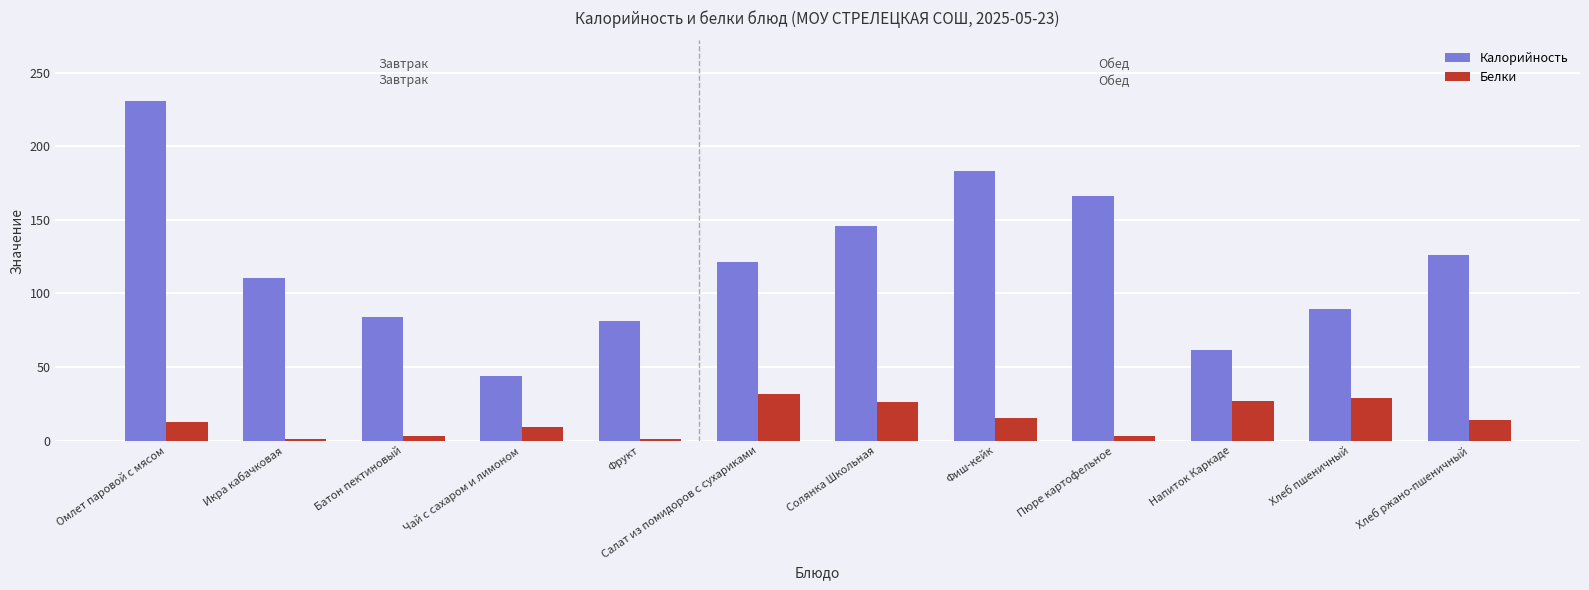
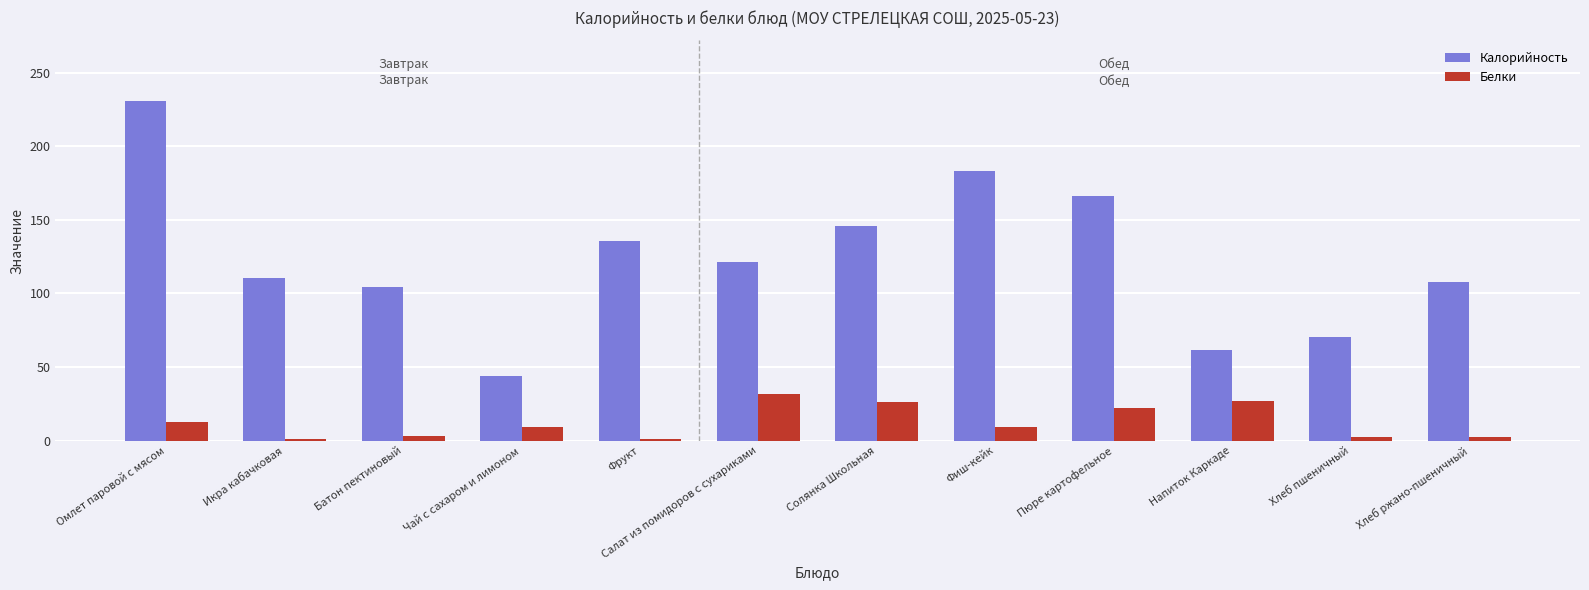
  {
    "Калорийность": {
      "Омлет паровой с мясом": 230,
      "Икра кабачковая": 111,
-     "Батон пектиновый": 84,
+     "Батон пектиновый": 105,
      "Чай с сахаром и лимоном": 44,
-     "Фрукт": 82,
+     "Фрукт": 135,
      "Салат из помидоров с сухариками": 121,
      "Солянка Школьная": 146,
      "Фиш-кейк": 183,
      "Пюре картофельное": 166,
      "Напиток Каркаде": 62,
-     "Хлеб пшеничный": 89,
-     "Хлеб ржано-пшеничный": 126
+     "Хлеб пшеничный": 70,
+     "Хлеб ржано-пшеничный": 108
    },
    "Белки": {
      "Омлет паровой с мясом": 12,
      "Батон пектиновый": 3,
      "Чай с сахаром и лимоном": 9,
      "Салат из помидоров с сухариками": 32,
      "Солянка Школьная": 26,
-     "Фиш-кейк": 15,
-     "Пюре картофельное": 3,
+     "Фиш-кейк": 10,
+     "Пюре картофельное": 22,
      "Напиток Каркаде": 27,
-     "Хлеб пшеничный": 29,
-     "Хлеб ржано-пшеничный": 14
+     "Хлеб пшеничный": 2,
+     "Хлеб ржано-пшеничный": 2
    }
  }
